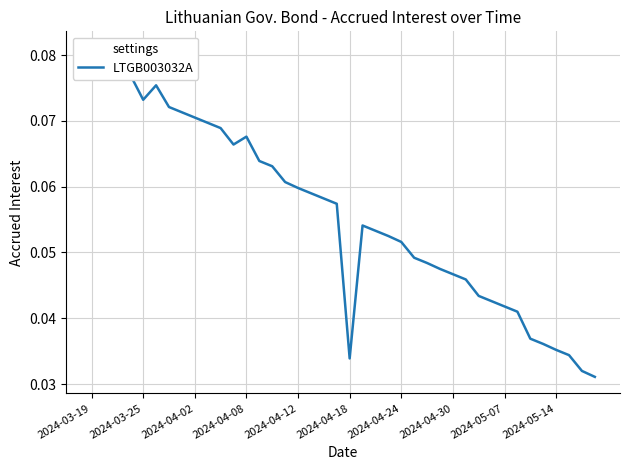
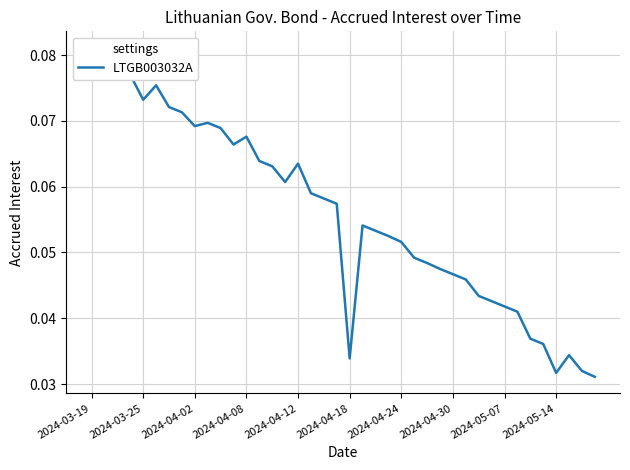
  {
    "2024-03-25": 0.073,
-   "2024-04-02": 0.071,
+   "2024-04-02": 0.069,
    "2024-04-08": 0.068,
-   "2024-04-12": 0.060,
+   "2024-04-12": 0.064,
    "2024-04-18": 0.034,
    "2024-04-24": 0.052,
    "2024-04-30": 0.047,
    "2024-05-07": 0.042,
-   "2024-05-14": 0.035
+   "2024-05-14": 0.032
  }
